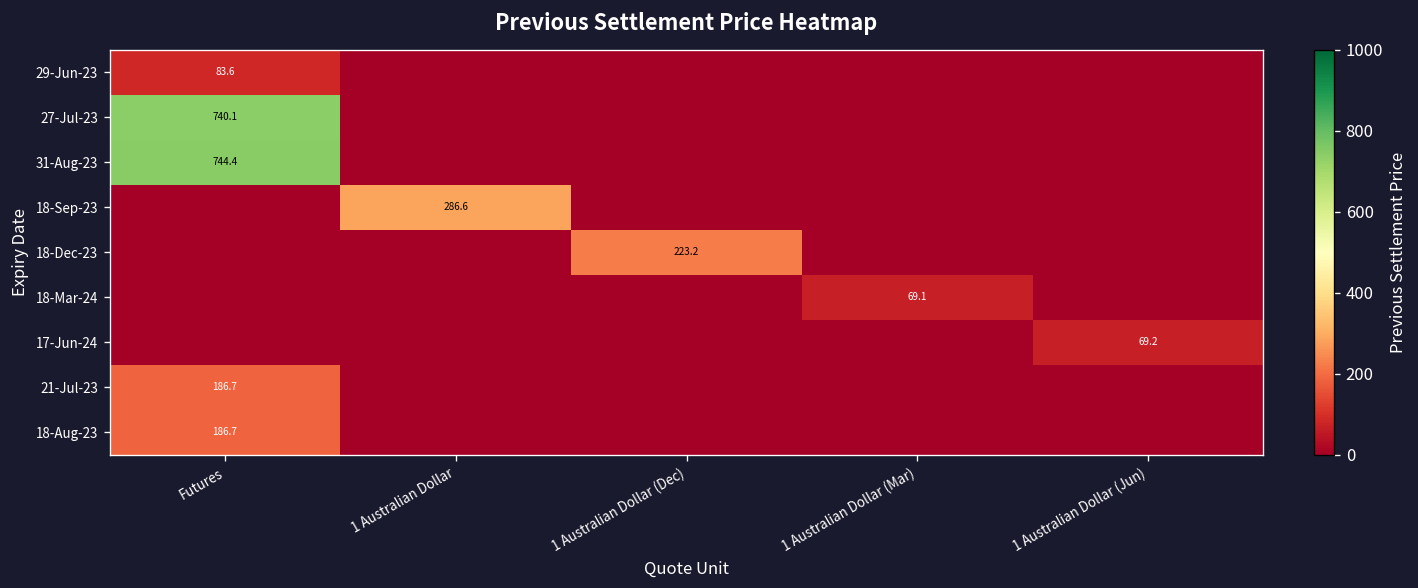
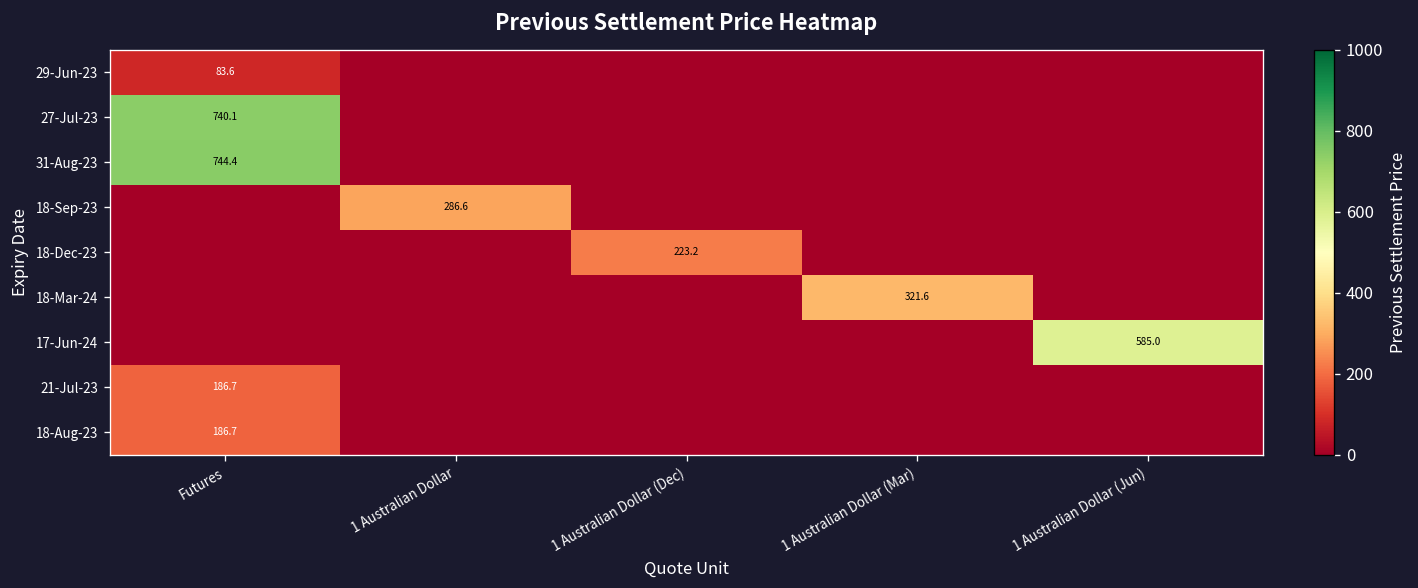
  {
    "29-Jun-23": {
      "Futures": 83.6
    },
    "27-Jul-23": {
      "Futures": 740.1
    },
    "31-Aug-23": {
      "Futures": 744.4
    },
    "18-Sep-23": {
      "1 Australian Dollar": 286.6
    },
    "18-Dec-23": {
      "1 Australian Dollar (Dec)": 223.2
    },
    "18-Mar-24": {
-     "1 Australian Dollar (Mar)": 69.1
+     "1 Australian Dollar (Mar)": 321.6
    },
    "17-Jun-24": {
-     "1 Australian Dollar (Jun)": 69.2
+     "1 Australian Dollar (Jun)": 585.0
    },
    "21-Jul-23": {
      "Futures": 186.7
    },
    "18-Aug-23": {
      "Futures": 186.7
    }
  }
